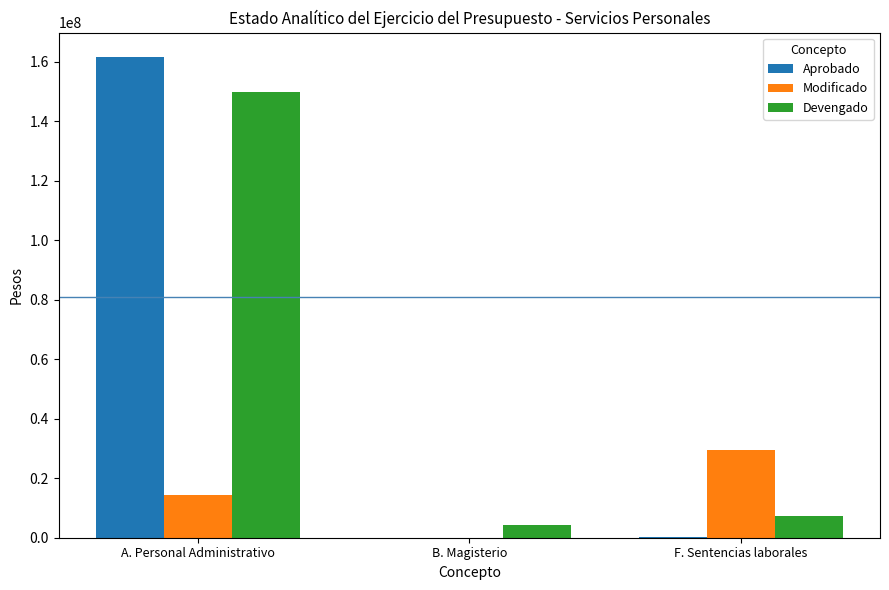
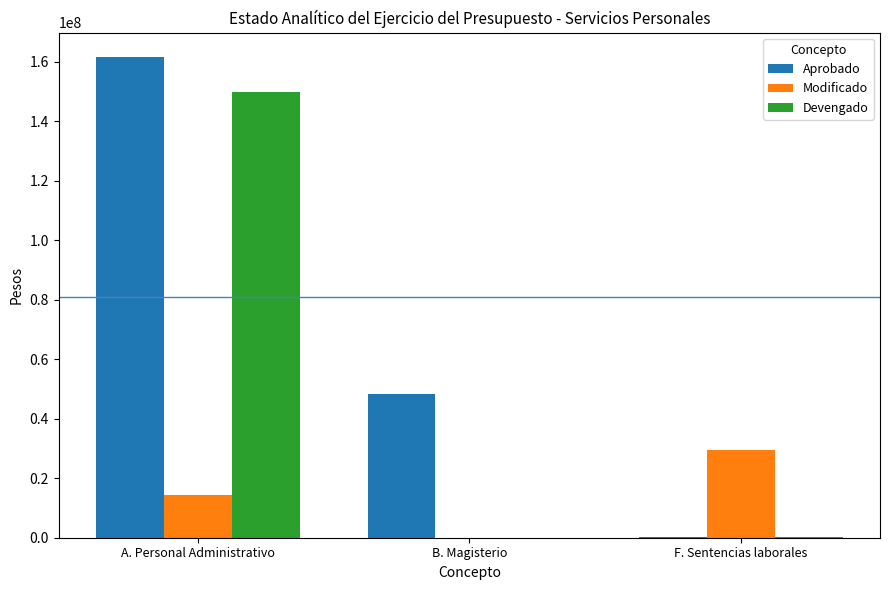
  {
    "Aprobado": {
      "A. Personal Administrativo": 162000000,
-     "B. Magisterio": 0
+     "B. Magisterio": 48000000
    },
    "Modificado": {
      "A. Personal Administrativo": 14000000,
      "B. Magisterio": 0,
      "F. Sentencias laborales": 30000000
    },
    "Devengado": {
      "A. Personal Administrativo": 150000000,
-     "B. Magisterio": 4000000,
-     "F. Sentencias laborales": 7000000
+     "B. Magisterio": 0,
+     "F. Sentencias laborales": 0
    }
  }
